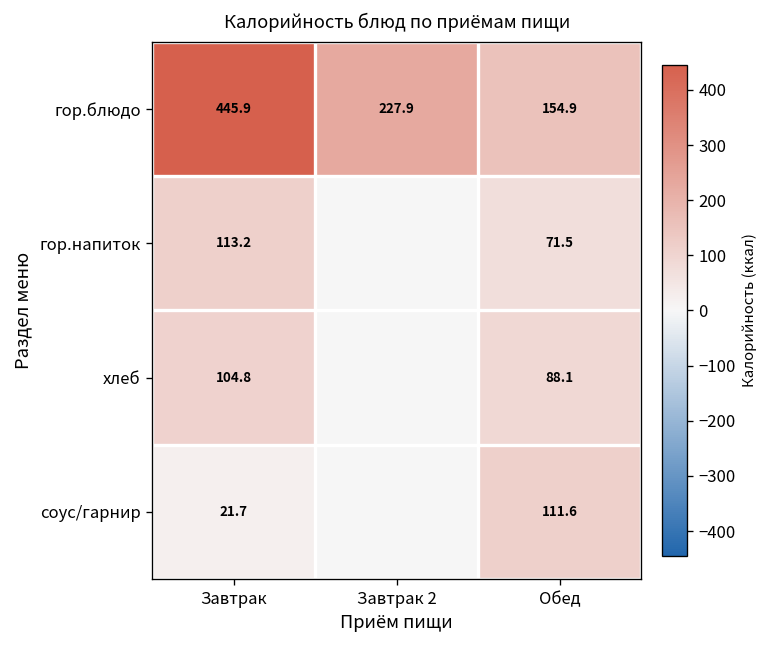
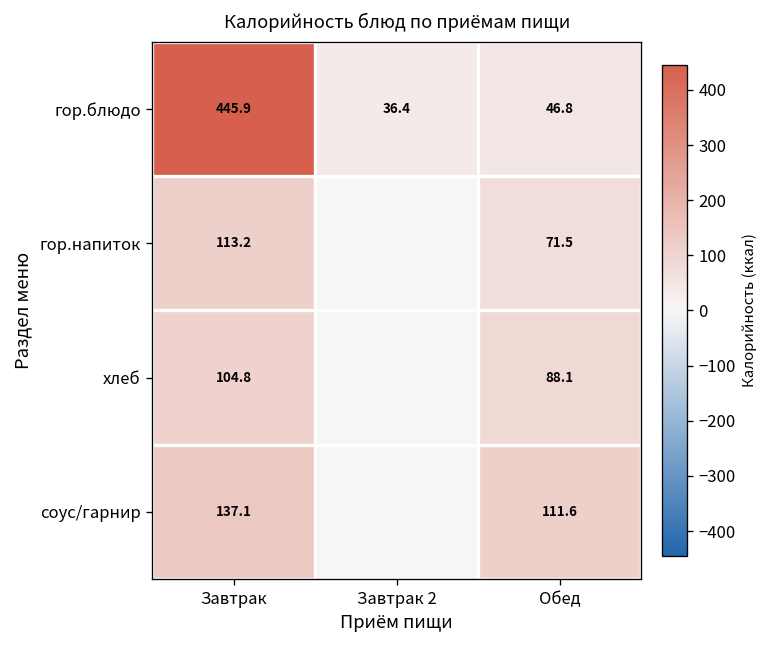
  {
    "гор.блюдо": {
      "Завтрак": 445.9,
-     "Завтрак 2": 227.9,
-     "Обед": 154.9
+     "Завтрак 2": 36.4,
+     "Обед": 46.8
    },
    "гор.напиток": {
      "Завтрак": 113.2,
      "Обед": 71.5
    },
    "хлеб": {
      "Завтрак": 104.8,
      "Обед": 88.1
    },
    "соус/гарнир": {
-     "Завтрак": 21.7,
+     "Завтрак": 137.1,
      "Обед": 111.6
    }
  }
